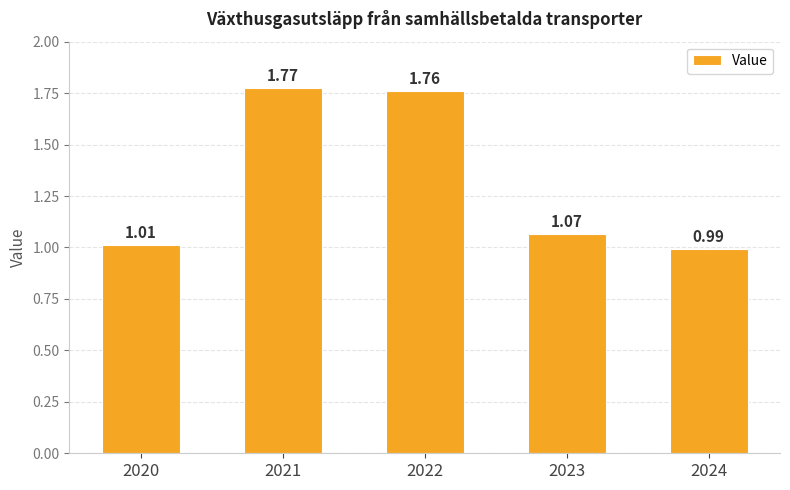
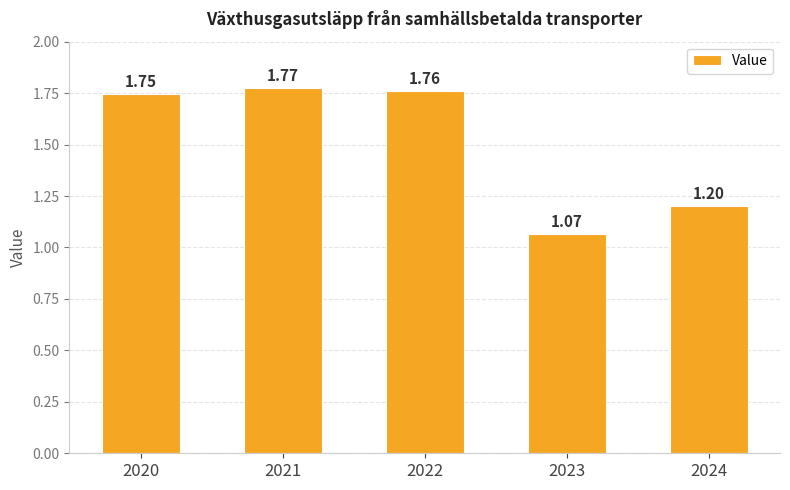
  {
-   "2020": 1.01,
+   "2020": 1.75,
    "2021": 1.77,
    "2022": 1.76,
    "2023": 1.07,
-   "2024": 0.99
+   "2024": 1.20
  }
